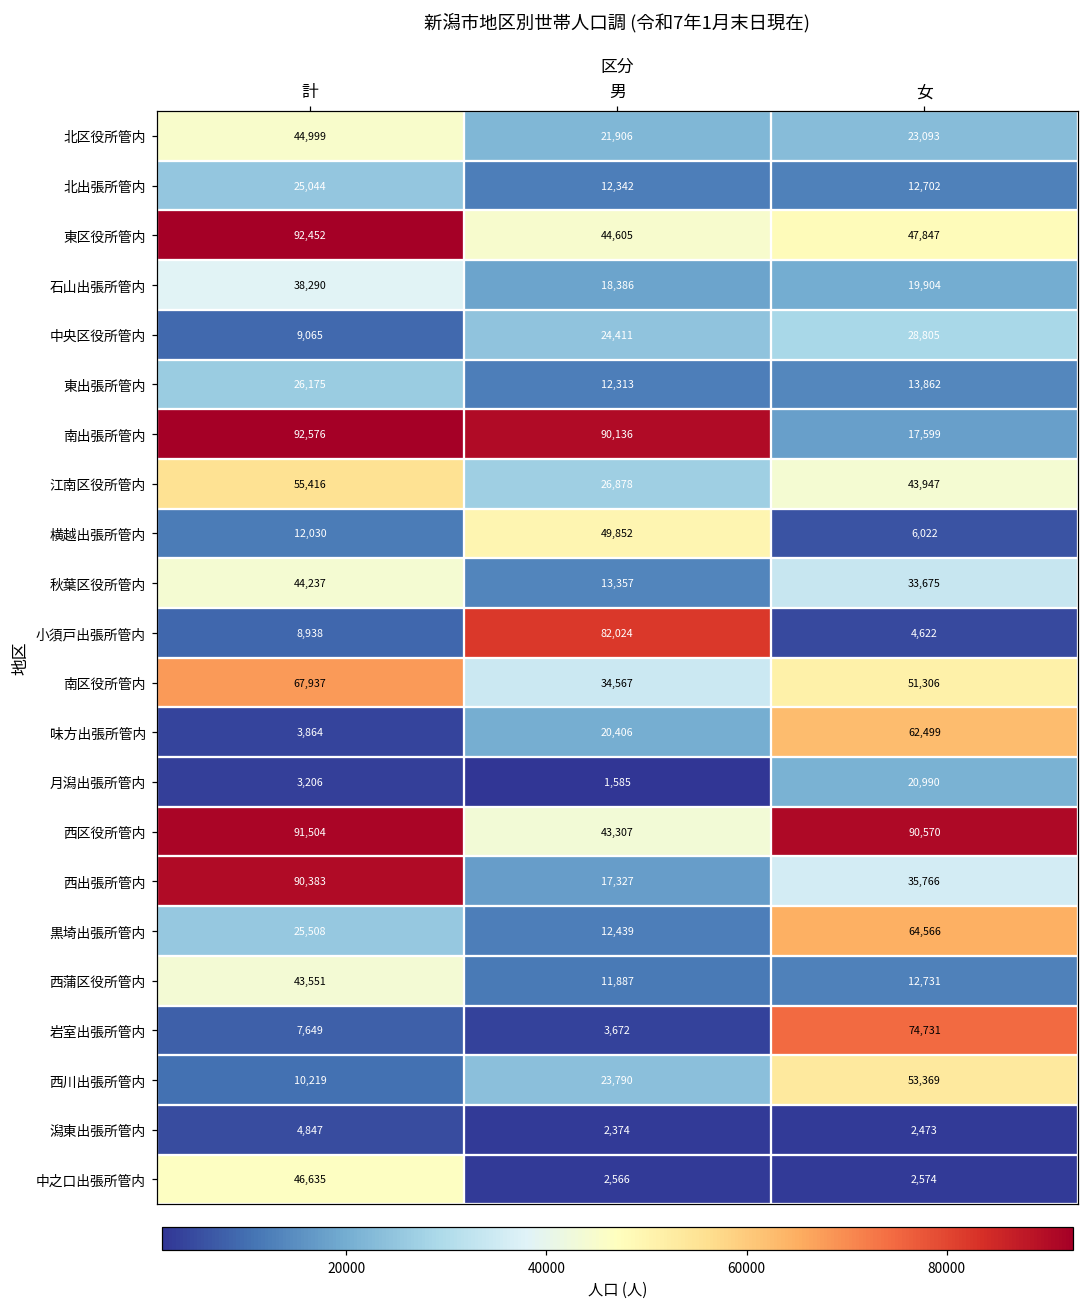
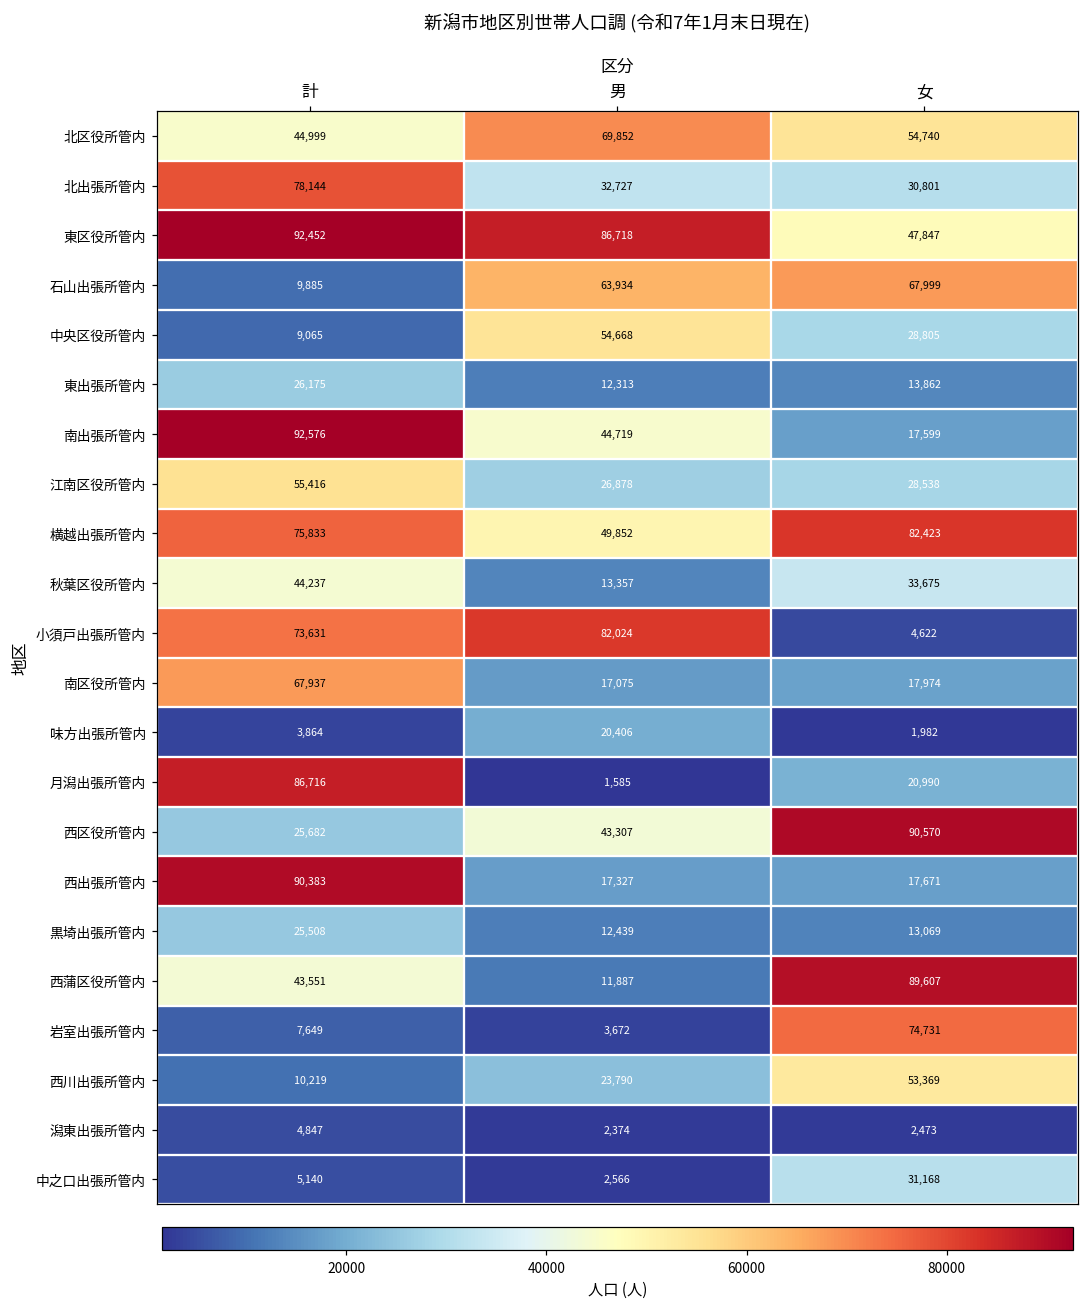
  {
    "北区役所管内": {
      "計": "44,999",
-     "男": "21,906",
-     "女": "23,093"
+     "男": "69,852",
+     "女": "54,740"
    },
    "北出張所管内": {
-     "計": "25,044",
-     "男": "12,342",
-     "女": "12,702"
+     "計": "78,144",
+     "男": "32,727",
+     "女": "30,801"
    },
    "東区役所管内": {
      "計": "92,452",
-     "男": "44,605",
+     "男": "86,718",
      "女": "47,847"
    },
    "石山出張所管内": {
-     "計": "38,290",
-     "男": "18,386",
-     "女": "19,904"
+     "計": "9,885",
+     "男": "63,934",
+     "女": "67,999"
    },
    "中央区役所管内": {
      "計": "9,065",
-     "男": "24,411",
+     "男": "54,668",
      "女": "28,805"
    },
    "東出張所管内": {
      "計": "26,175",
      "男": "12,313",
      "女": "13,862"
    },
    "南出張所管内": {
      "計": "92,576",
-     "男": "90,136",
+     "男": "44,719",
      "女": "17,599"
    },
    "江南区役所管内": {
      "計": "55,416",
      "男": "26,878",
-     "女": "43,947"
+     "女": "28,538"
    },
    "横越出張所管内": {
-     "計": "12,030",
+     "計": "75,833",
      "男": "49,852",
-     "女": "6,022"
+     "女": "82,423"
    },
    "秋葉区役所管内": {
      "計": "44,237",
      "男": "13,357",
      "女": "33,675"
    },
    "小須戸出張所管内": {
-     "計": "8,938",
+     "計": "73,631",
      "男": "82,024",
      "女": "4,622"
    },
    "南区役所管内": {
      "計": "67,937",
-     "男": "34,567",
-     "女": "51,306"
+     "男": "17,075",
+     "女": "17,974"
    },
    "味方出張所管内": {
      "計": "3,864",
      "男": "20,406",
-     "女": "62,499"
+     "女": "1,982"
    },
    "月潟出張所管内": {
-     "計": "3,206",
+     "計": "86,716",
      "男": "1,585",
      "女": "20,990"
    },
    "西区役所管内": {
-     "計": "91,504",
+     "計": "25,682",
      "男": "43,307",
      "女": "90,570"
    },
    "西出張所管内": {
      "計": "90,383",
      "男": "17,327",
-     "女": "35,766"
+     "女": "17,671"
    },
    "黒埼出張所管内": {
      "計": "25,508",
      "男": "12,439",
-     "女": "64,566"
+     "女": "13,069"
    },
    "西蒲区役所管内": {
      "計": "43,551",
      "男": "11,887",
-     "女": "12,731"
+     "女": "89,607"
    },
    "岩室出張所管内": {
      "計": "7,649",
      "男": "3,672",
      "女": "74,731"
    },
    "西川出張所管内": {
      "計": "10,219",
      "男": "23,790",
      "女": "53,369"
    },
    "潟東出張所管内": {
      "計": "4,847",
      "男": "2,374",
      "女": "2,473"
    },
    "中之口出張所管内": {
-     "計": "46,635",
+     "計": "5,140",
      "男": "2,566",
-     "女": "2,574"
+     "女": "31,168"
    }
  }
